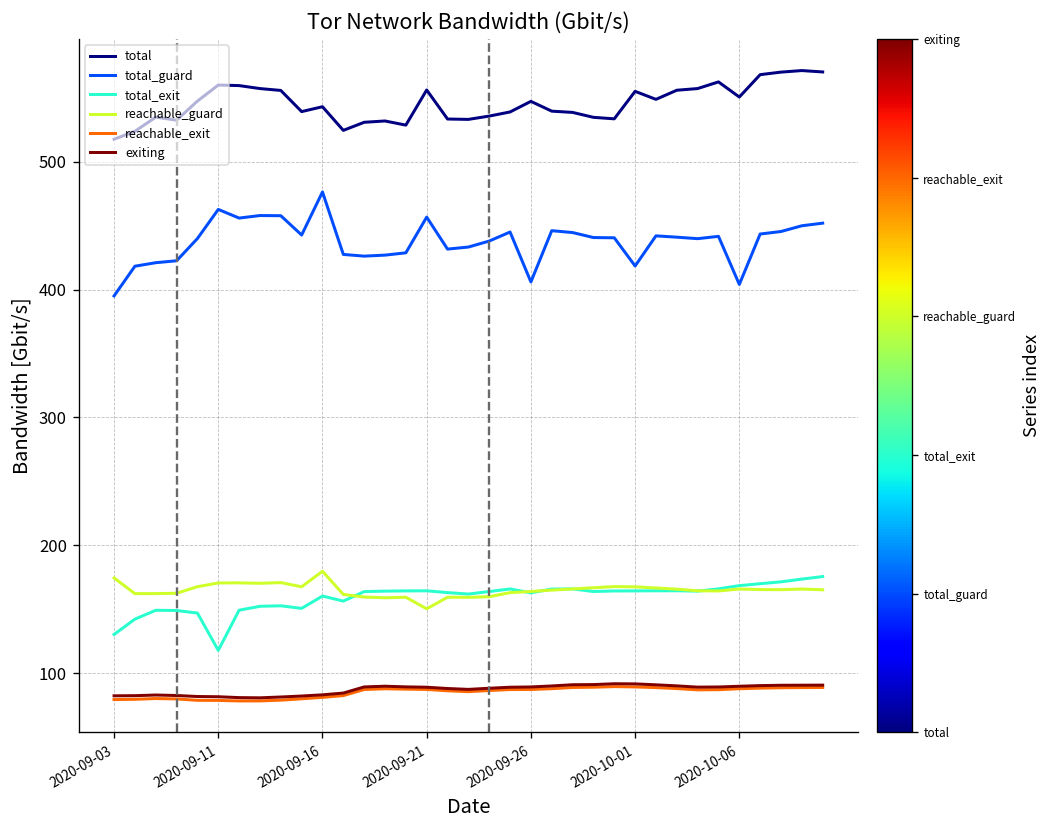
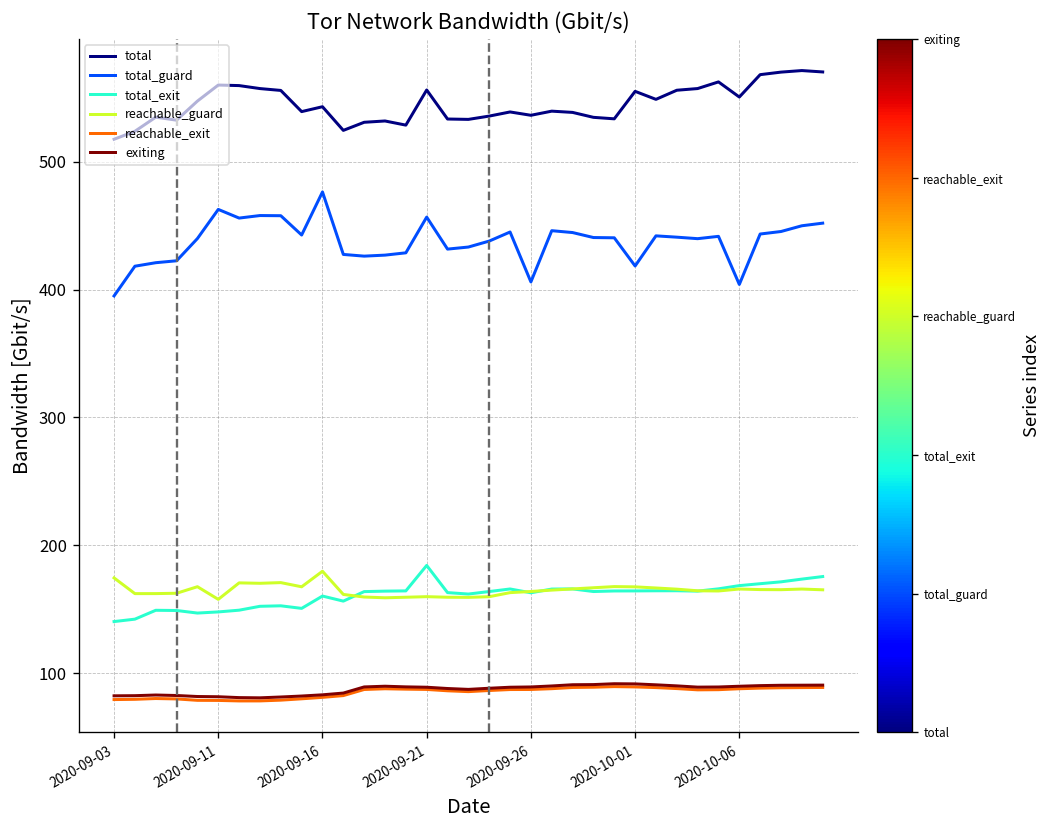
  {
    "total": {
      "2020-09-16": 543,
      "2020-09-21": 556,
-     "2020-09-26": 547,
+     "2020-09-26": 536,
      "2020-10-01": 555,
      "2020-10-06": 551
    },
    "total_guard": {
      "2020-09-03": 395,
      "2020-09-11": 463,
      "2020-09-16": 476,
      "2020-09-21": 457,
      "2020-09-26": 406,
      "2020-10-01": 418,
      "2020-10-06": 404
    },
    "total_exit": {
-     "2020-09-03": 130,
-     "2020-09-11": 118,
+     "2020-09-03": 140,
+     "2020-09-11": 148,
      "2020-09-16": 160,
-     "2020-09-21": 164,
+     "2020-09-21": 184,
      "2020-10-01": 164,
      "2020-10-06": 168
    },
    "reachable_guard": {
      "2020-09-03": 174,
-     "2020-09-11": 170,
+     "2020-09-11": 158,
      "2020-09-16": 180,
-     "2020-09-21": 150,
+     "2020-09-21": 160,
      "2020-10-01": 167,
      "2020-10-06": 166
    },
    "reachable_exit": {
      "2020-09-03": 79,
      "2020-09-11": 79
    },
    "exiting": {
      "2020-09-03": 82,
      "2020-09-11": 81
    }
  }
